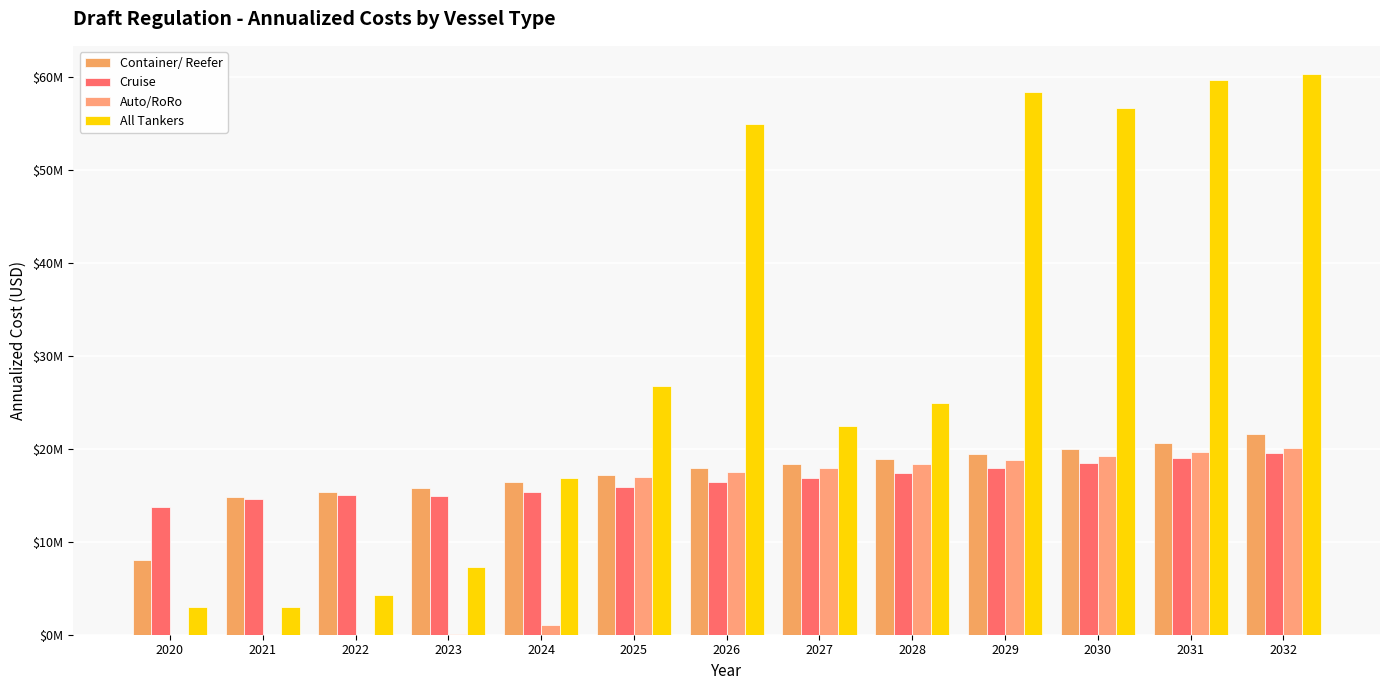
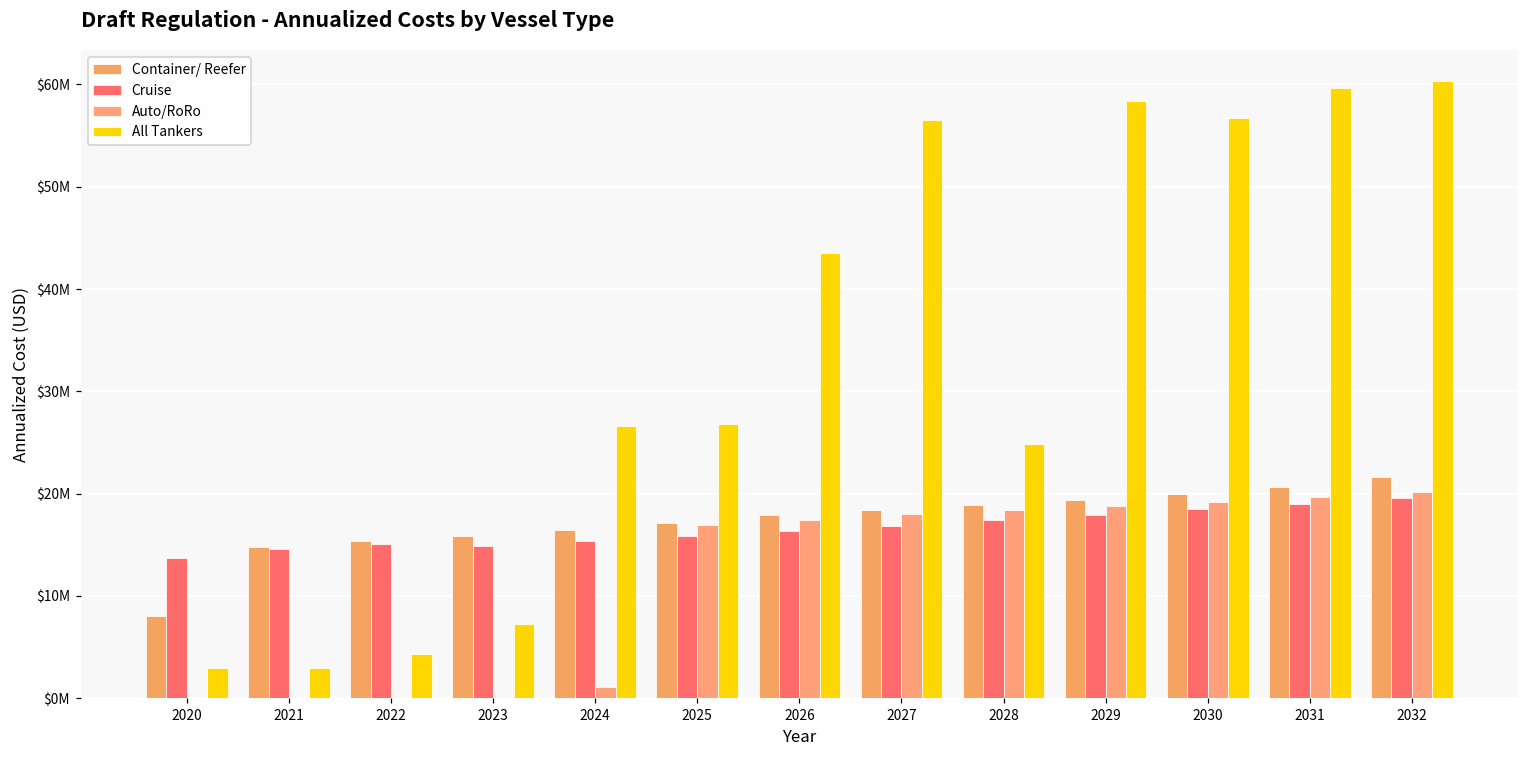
  {
    "All Tankers": {
      "2020": "$3000000",
      "2021": "$3000000",
      "2022": "$4000000",
      "2023": "$7000000",
-     "2024": "$17000000",
+     "2024": "$27000000",
      "2025": "$27000000",
-     "2026": "$55000000",
-     "2027": "$22000000",
+     "2026": "$44000000",
+     "2027": "$56000000",
      "2028": "$25000000",
      "2029": "$58000000",
      "2030": "$57000000",
      "2031": "$60000000",
      "2032": "$60000000"
    }
  }
